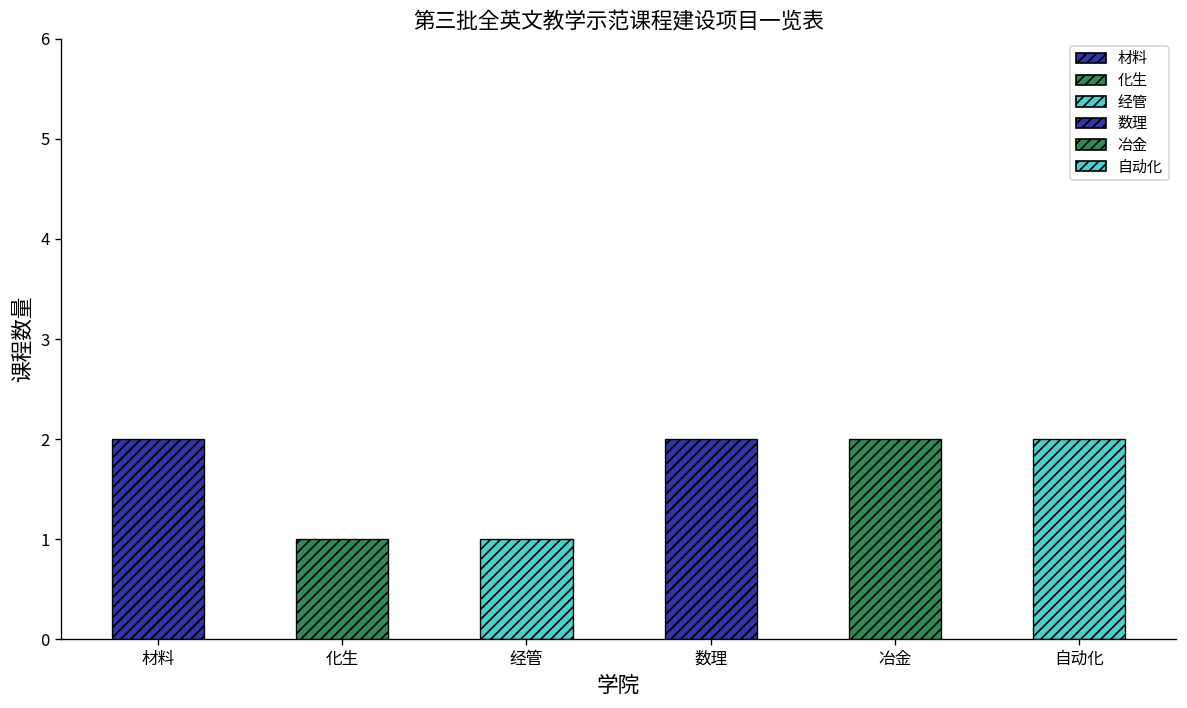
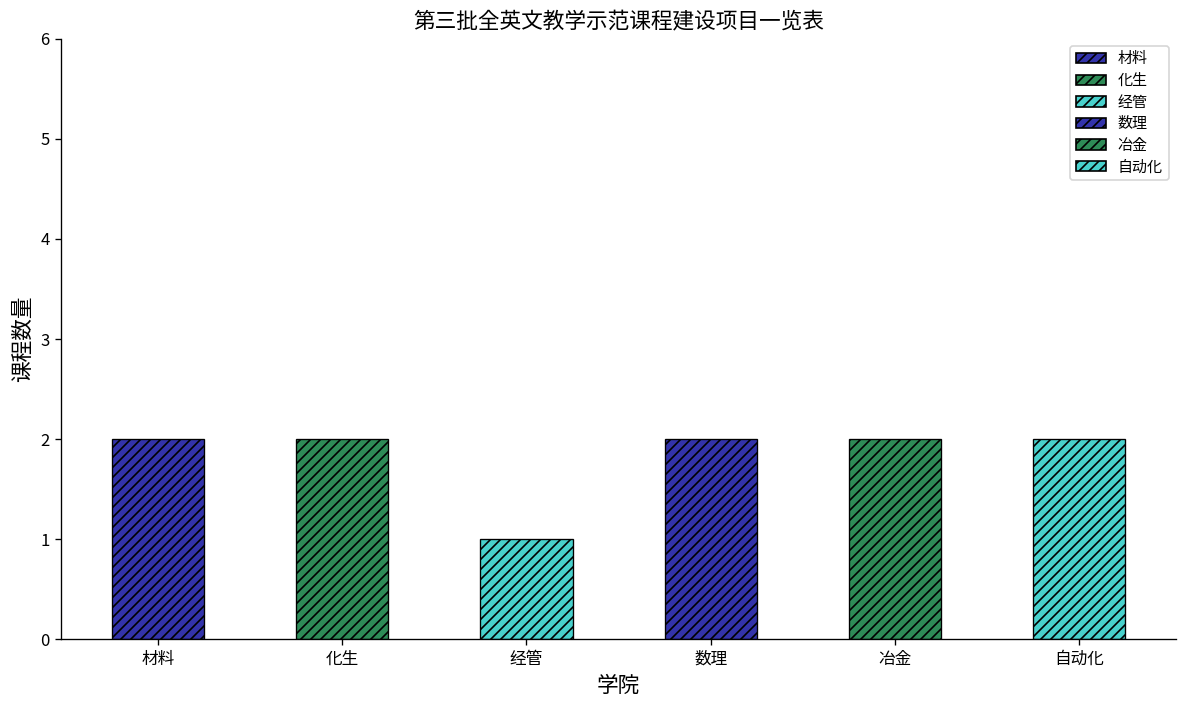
  {
    "材料": 2,
-   "化生": 1,
+   "化生": 2,
    "经管": 1,
    "数理": 2,
    "冶金": 2,
    "自动化": 2
  }
